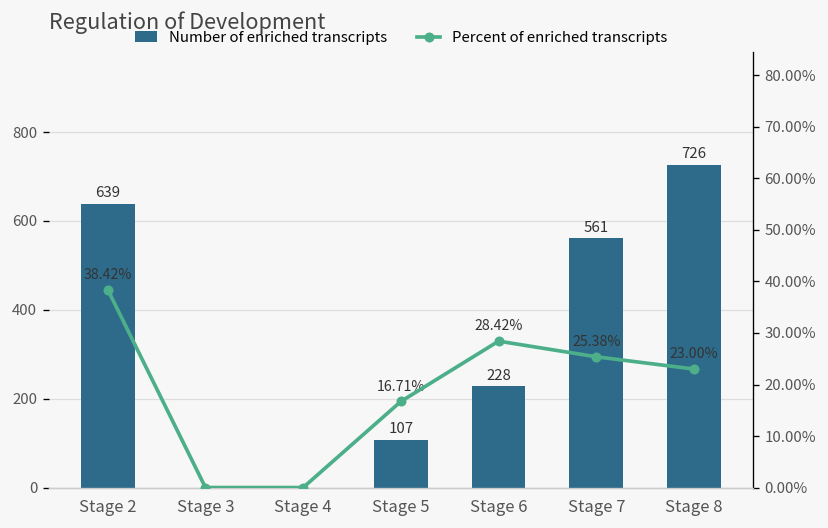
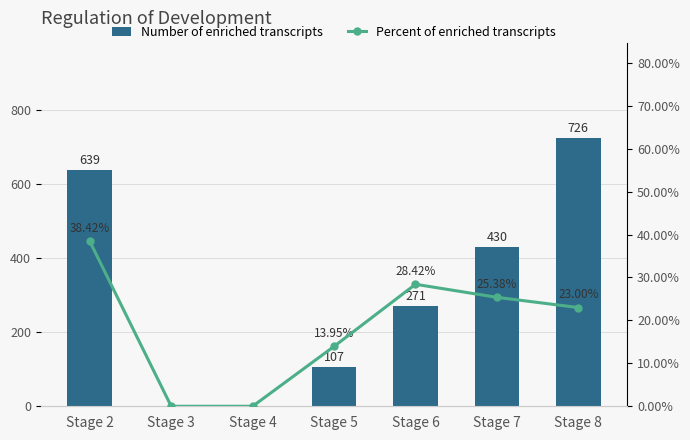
  {
    "Number of enriched transcripts": {
      "Stage 2": "639",
      "Stage 5": "107",
-     "Stage 6": "228",
-     "Stage 7": "561",
+     "Stage 6": "271",
+     "Stage 7": "430",
      "Stage 8": "726"
    },
    "Percent of enriched transcripts": {
      "Stage 2": "38.42%",
-     "Stage 5": "16.71%",
+     "Stage 5": "13.95%",
      "Stage 6": "28.42%",
      "Stage 7": "25.38%",
      "Stage 8": "23.00%"
    }
  }
